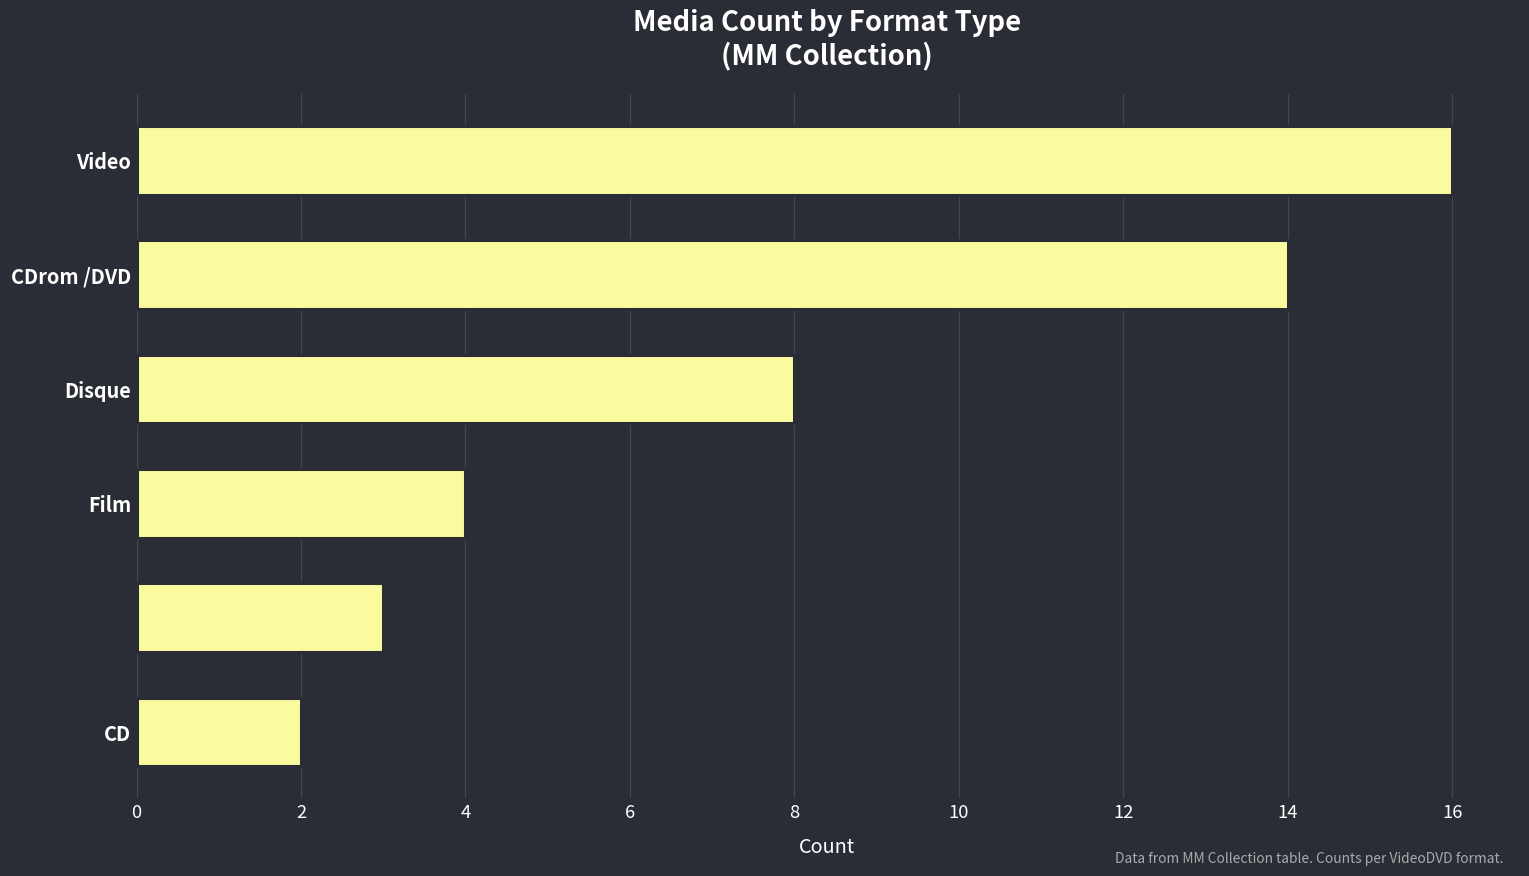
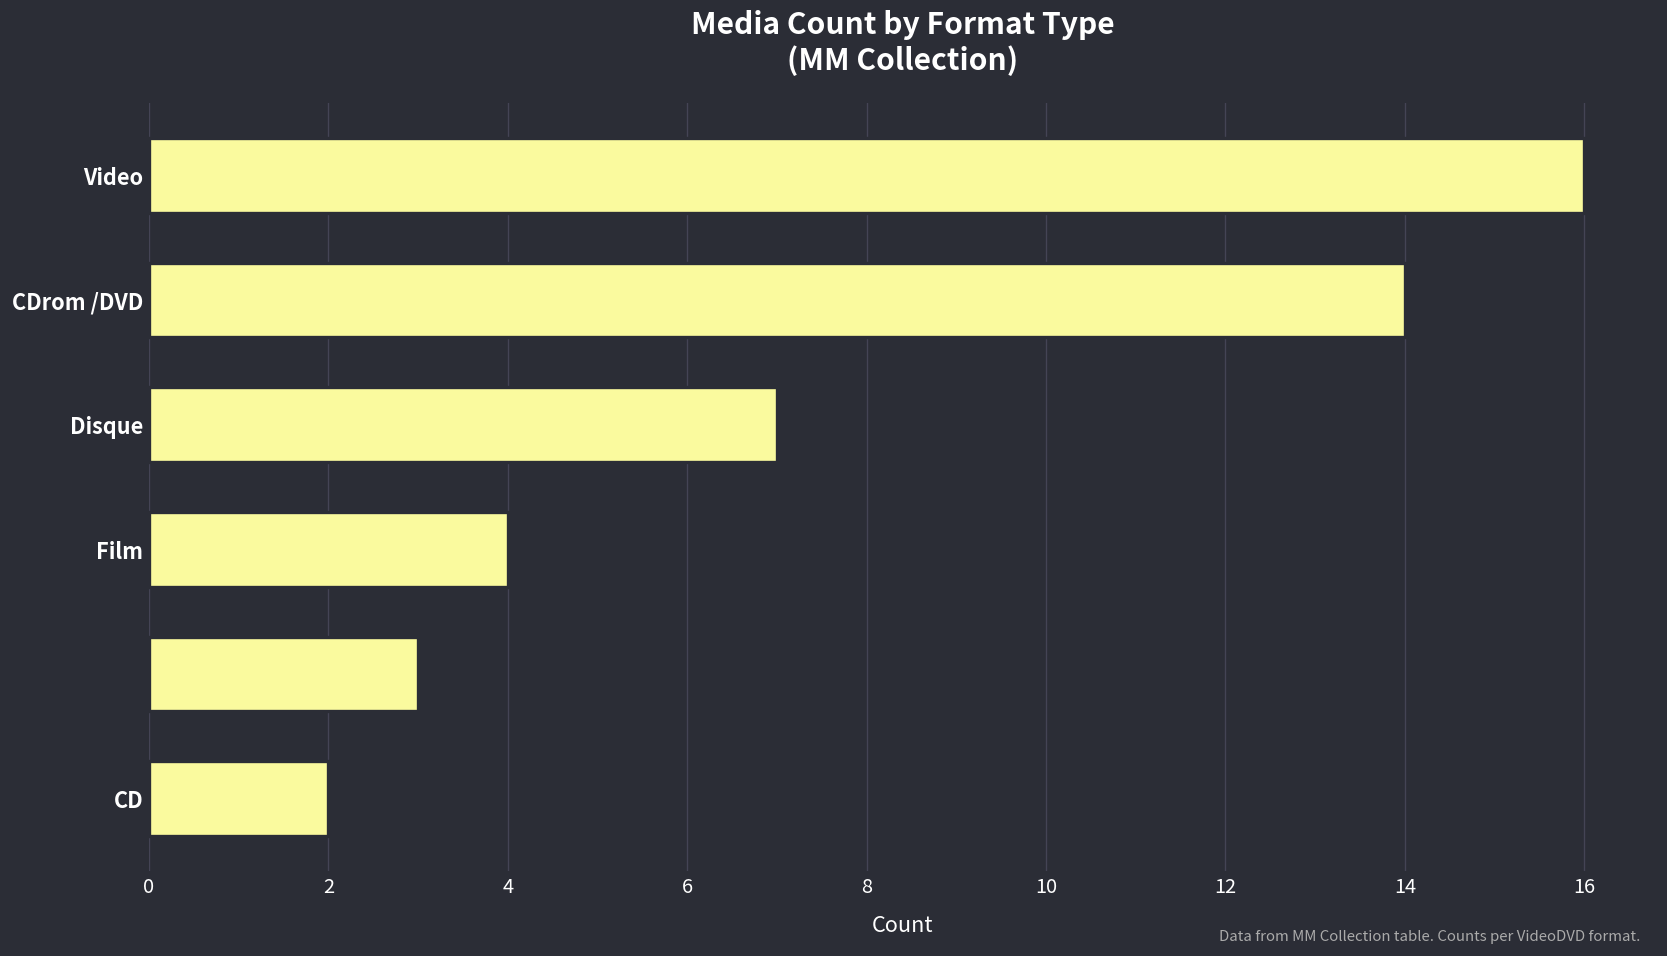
  {
    "Video": 16,
-   "Disque": 8,
+   "Disque": 7,
    "Film": 4,
    "CD": 2
  }
